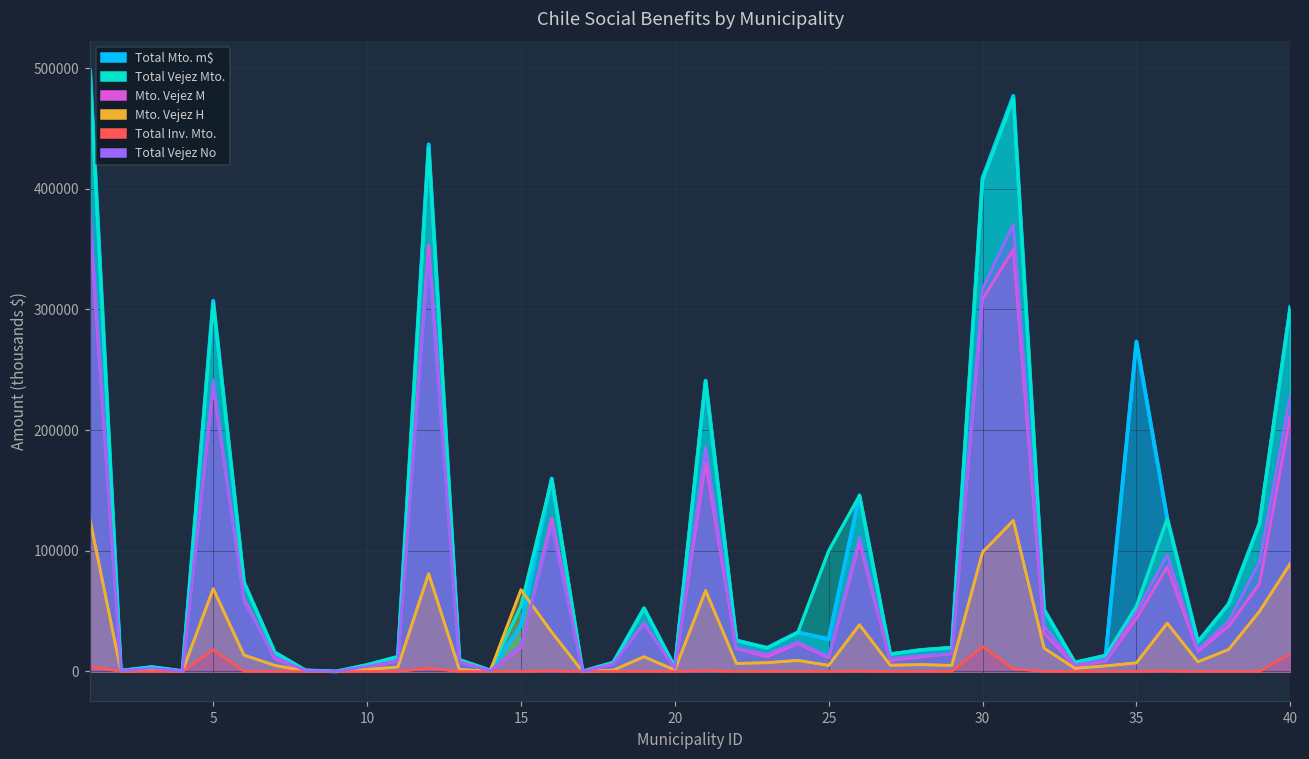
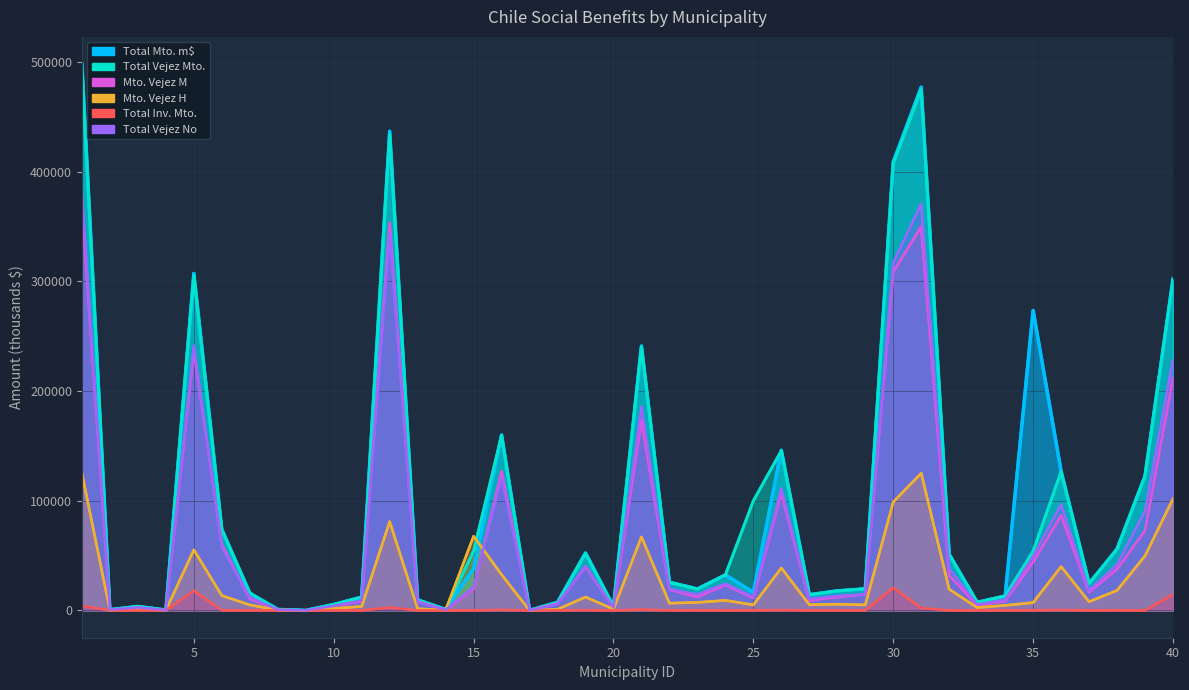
  {
    "Total Mto. m$": {
      "15": 38000,
-     "25": 27000,
+     "25": 16000,
      "35": 273000
    },
    "Total Vejez Mto.": {
      "15": 54000,
      "25": 100000,
      "35": 54000
    },
    "Mto. Vejez H": {
-     "5": 69000,
+     "5": 55000,
      "15": 68000,
      "25": 5000,
      "30": 99000,
      "35": 7000,
-     "40": 89000
+     "40": 102000
    },
    "Total Inv. Mto.": {
      "5": 18000,
      "15": 0,
      "25": 0,
      "30": 21000,
      "35": 0,
      "40": 15000
    }
  }
